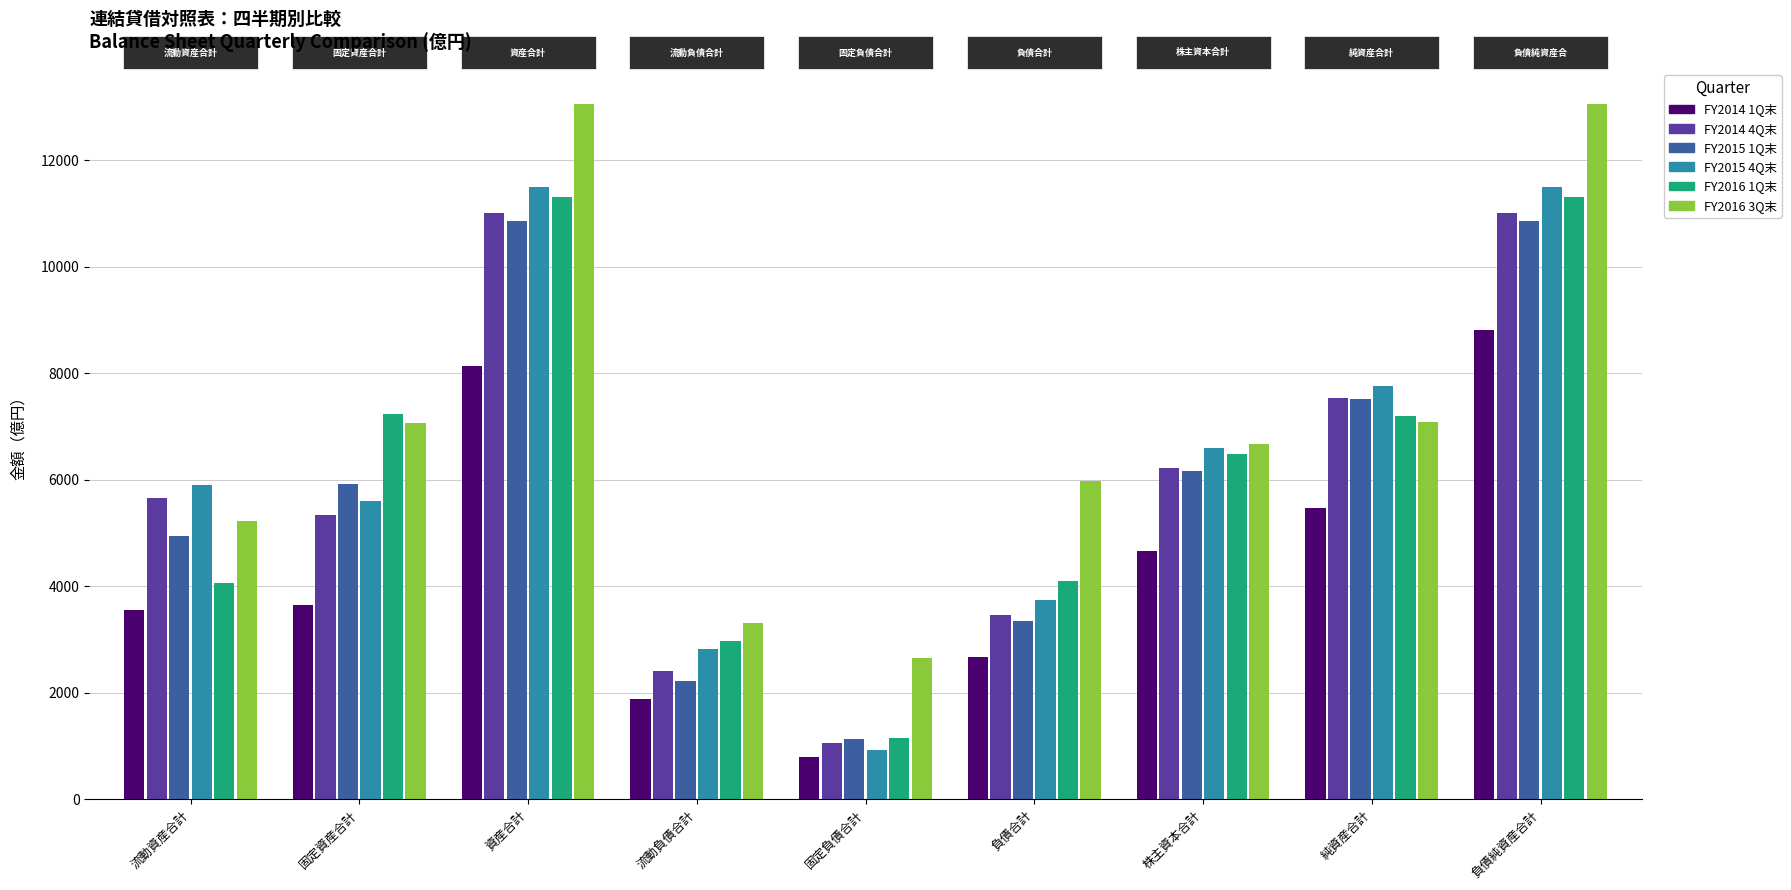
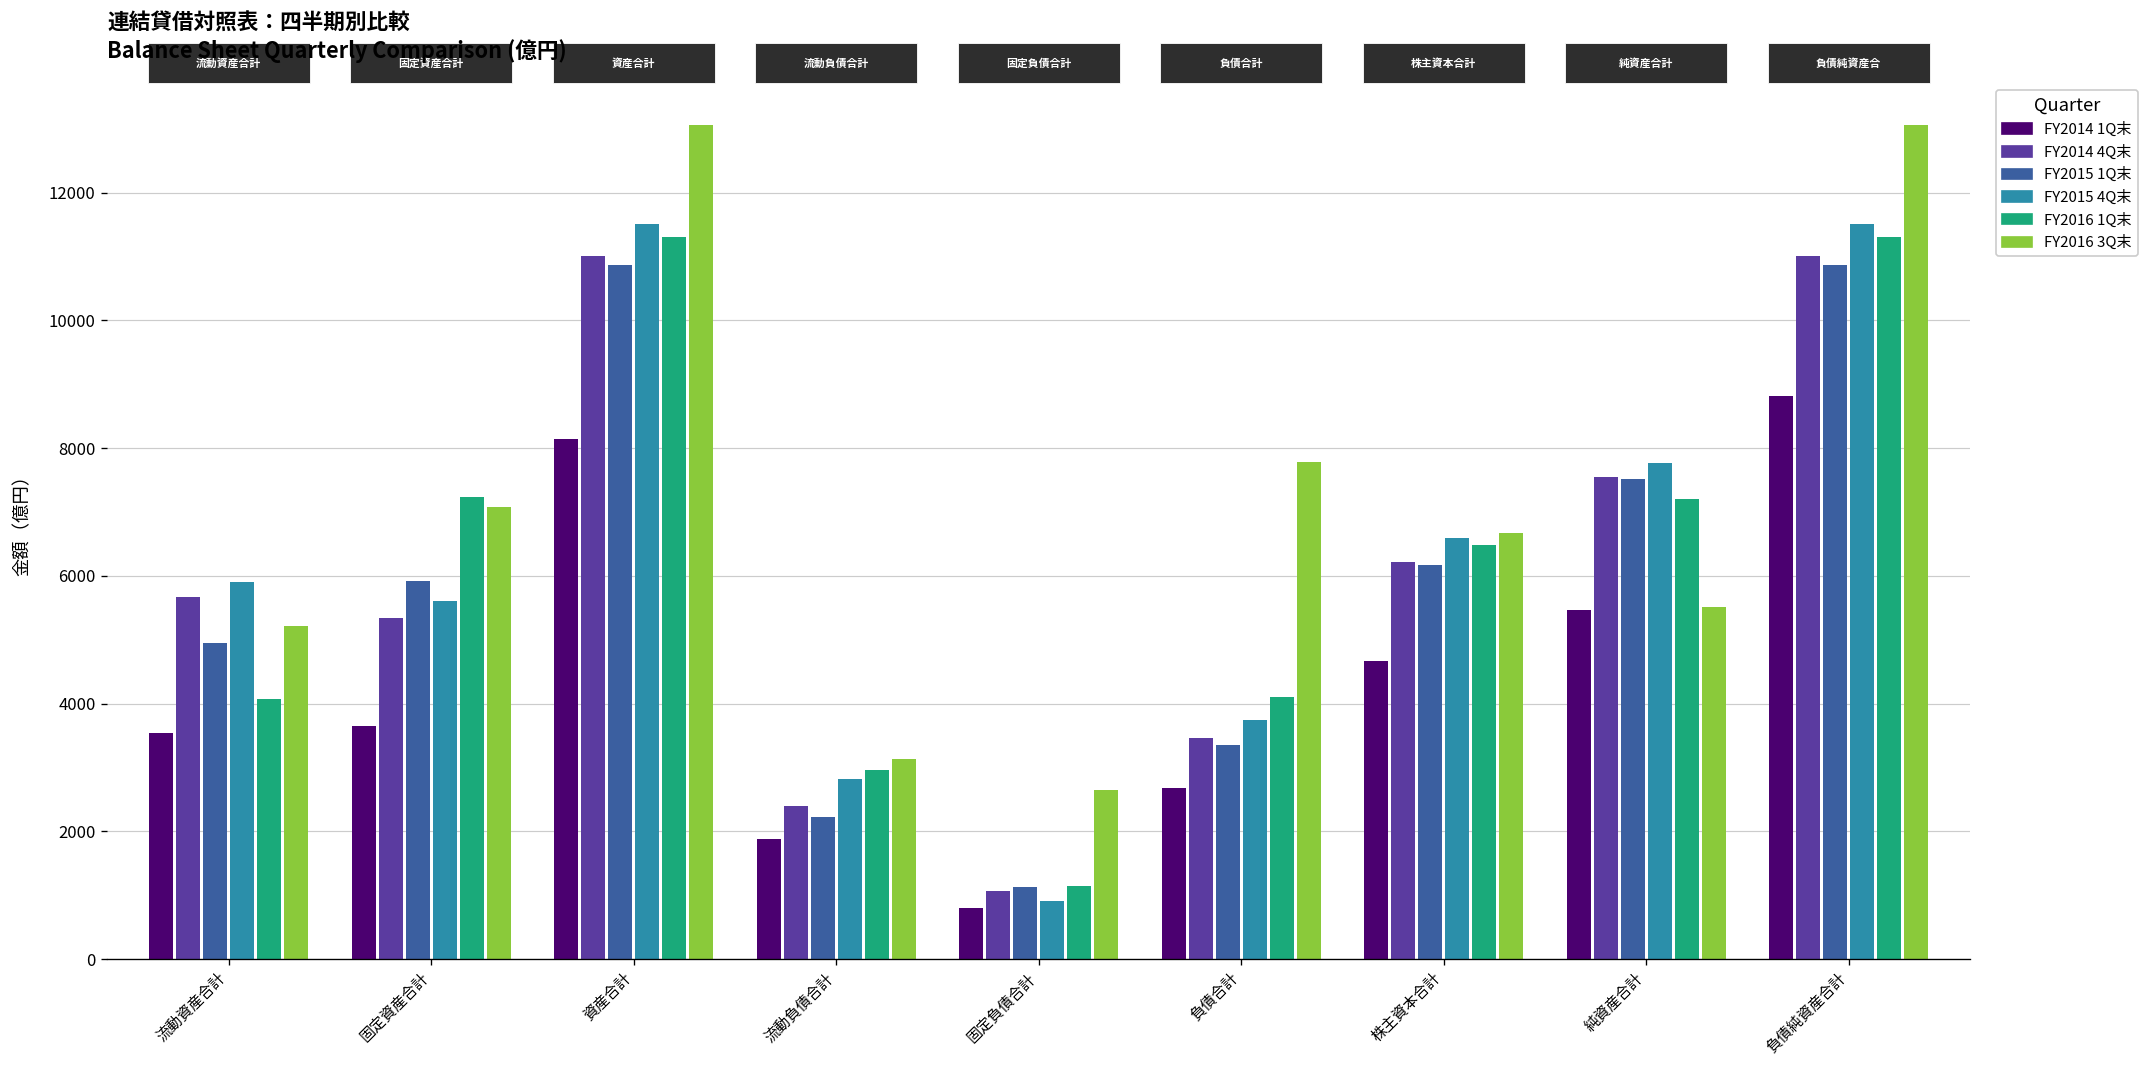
  {
    "FY2014 1Q末": {
      "流動資産合計": 3500,
      "固定資産合計": 3700,
      "資産合計": 8100,
      "流動負債合計": 1900,
      "固定負債合計": 800,
      "負債合計": 2700,
      "株主資本合計": 4700,
      "純資産合計": 5500,
      "負債純資産合計": 8800
    },
    "FY2016 3Q末": {
      "流動資産合計": 5200,
      "固定資産合計": 7100,
      "資産合計": 13100,
-     "流動負債合計": 3300,
+     "流動負債合計": 3100,
      "固定負債合計": 2700,
-     "負債合計": 6000,
+     "負債合計": 7800,
      "株主資本合計": 6700,
-     "純資産合計": 7100,
+     "純資産合計": 5500,
      "負債純資産合計": 13100
    }
  }
